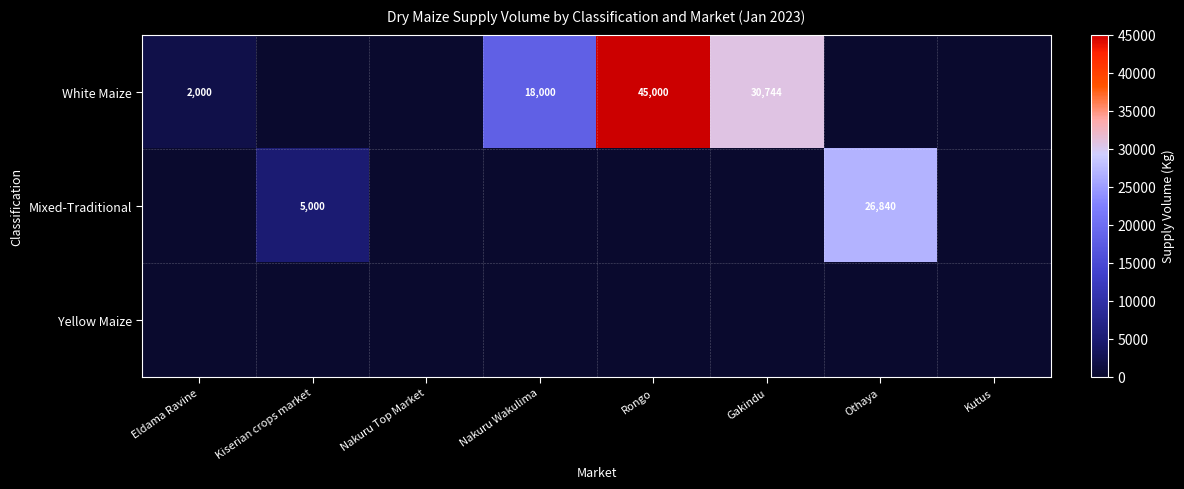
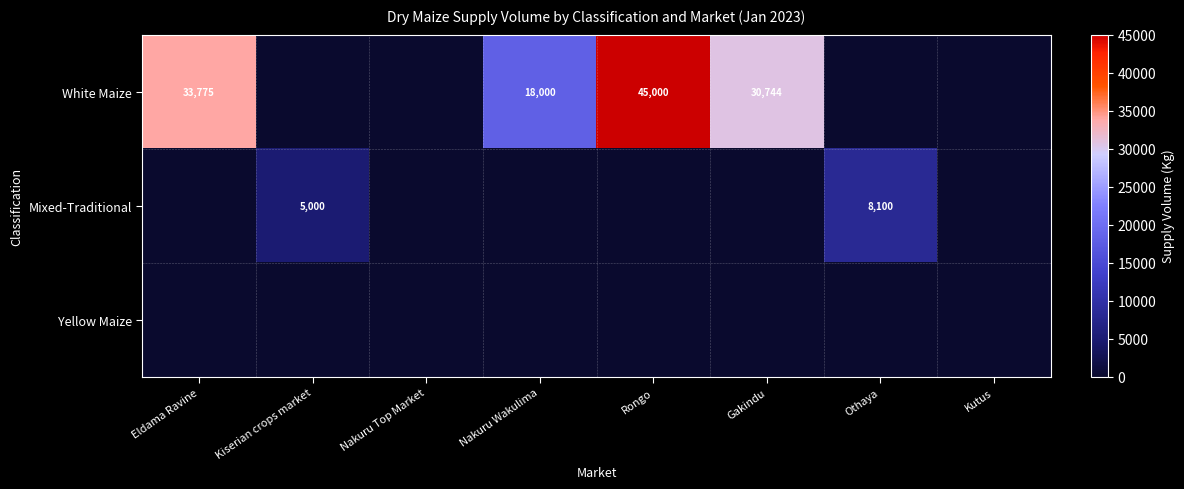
  {
    "White Maize": {
-     "Eldama Ravine": "2,000",
+     "Eldama Ravine": "33,775",
      "Nakuru Wakulima": "18,000",
      "Rongo": "45,000",
      "Gakindu": "30,744"
    },
    "Mixed-Traditional": {
      "Kiserian crops market": "5,000",
-     "Othaya": "26,840"
+     "Othaya": "8,100"
    }
  }
